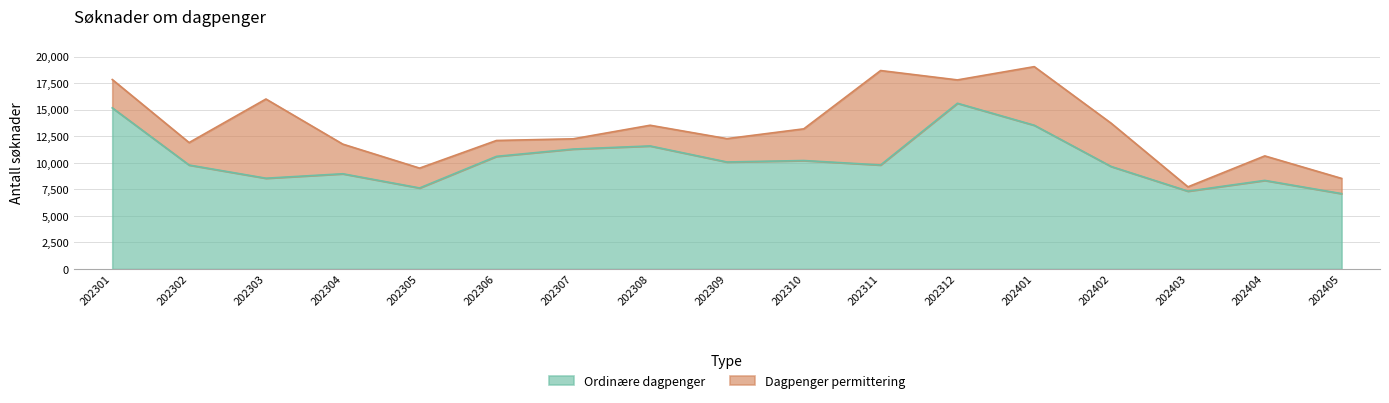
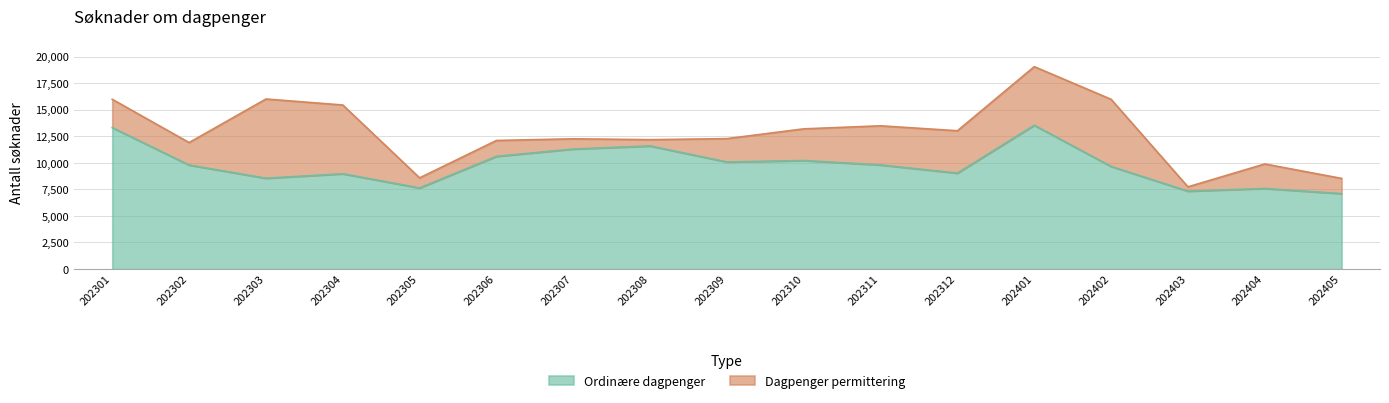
  {
    "Ordinære dagpenger": {
-     "202301": "15,200",
+     "202301": "13,300",
      "202302": "9,800",
      "202303": "8,600",
      "202304": "9,000",
      "202305": "7,600",
      "202306": "10,600",
      "202307": "11,300",
      "202308": "11,600",
      "202309": "10,100",
      "202310": "10,200",
      "202311": "9,800",
-     "202312": "15,600",
+     "202312": "9,000",
      "202401": "13,500",
      "202402": "9,700",
      "202403": "7,300",
-     "202404": "8,400",
+     "202404": "7,600",
      "202405": "7,100"
    },
    "Dagpenger permittering": {
      "202301": "2,700",
      "202302": "2,100",
      "202303": "7,500",
-     "202304": "2,800",
-     "202305": "1,900",
+     "202304": "6,500",
+     "202305": "1,000",
      "202306": "1,500",
      "202307": "1,000",
-     "202308": "2,000",
+     "202308": "600",
      "202309": "2,200",
      "202310": "3,000",
-     "202311": "8,900",
-     "202312": "2,200",
+     "202311": "3,700",
+     "202312": "4,000",
      "202401": "5,500",
-     "202402": "4,100",
+     "202402": "6,300",
      "202403": "400",
      "202404": "2,300",
      "202405": "1,400"
    }
  }
